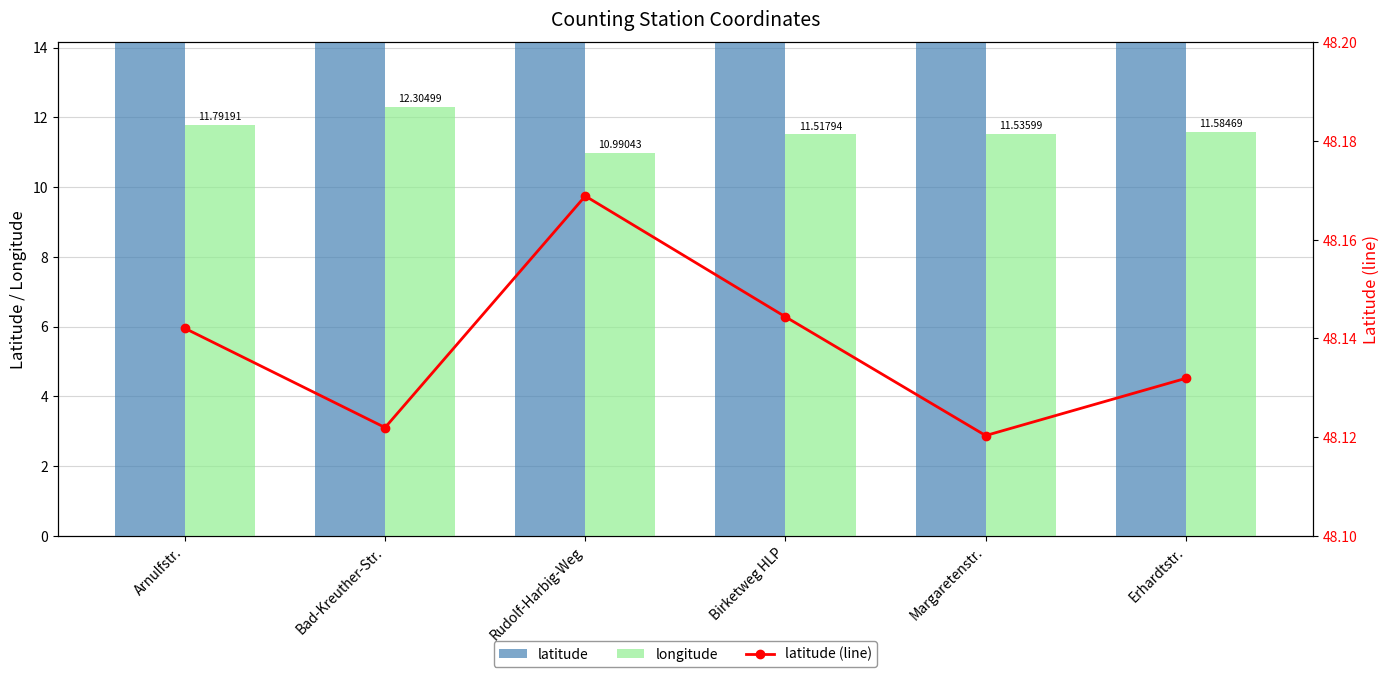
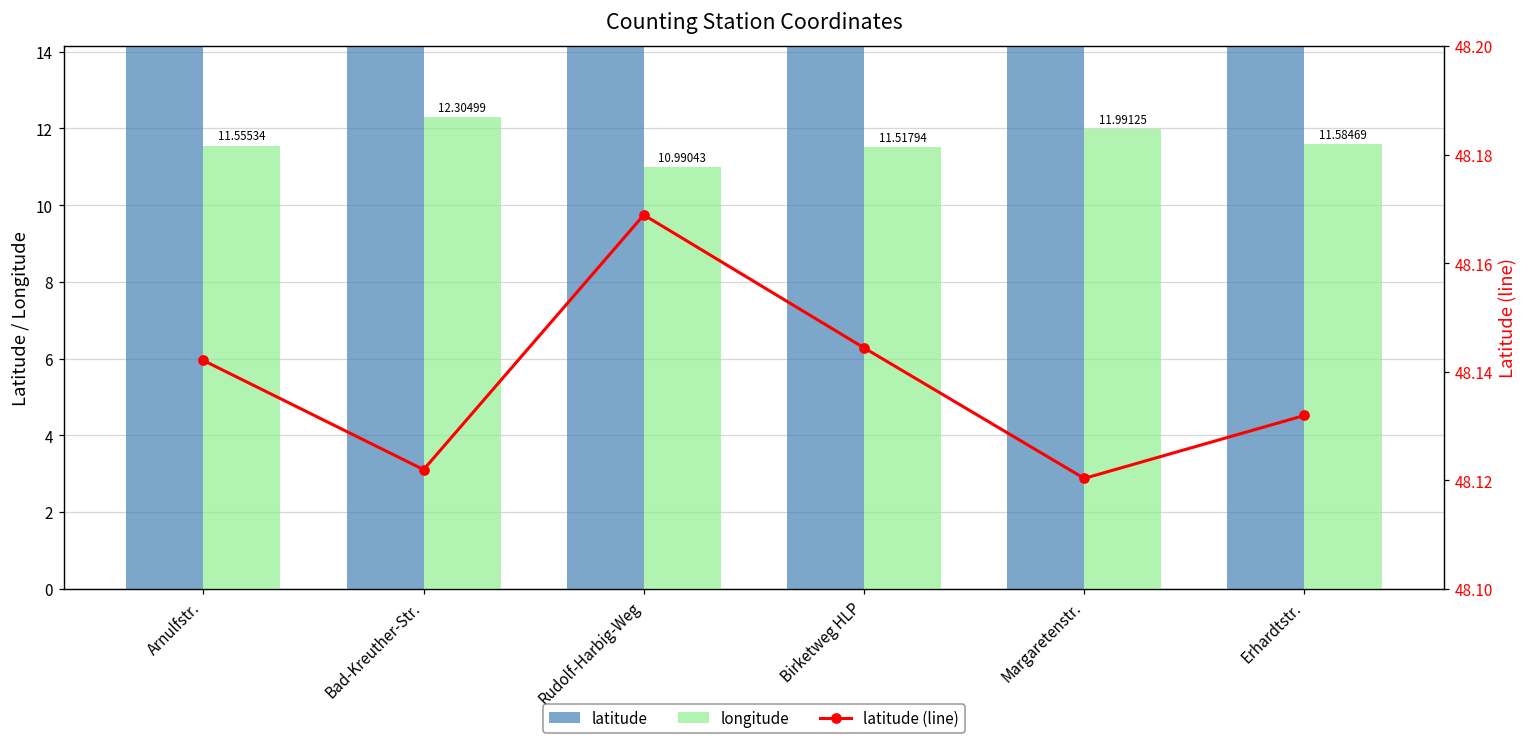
  {
    "longitude": {
-     "Arnulfstr.": 11.79191,
+     "Arnulfstr.": 11.55534,
      "Bad-Kreuther-Str.": 12.30499,
      "Rudolf-Harbig-Weg": 10.99043,
      "Birketweg HLP": 11.51794,
-     "Margaretenstr.": 11.53599,
+     "Margaretenstr.": 11.99125,
      "Erhardtstr.": 11.58469
    }
  }
